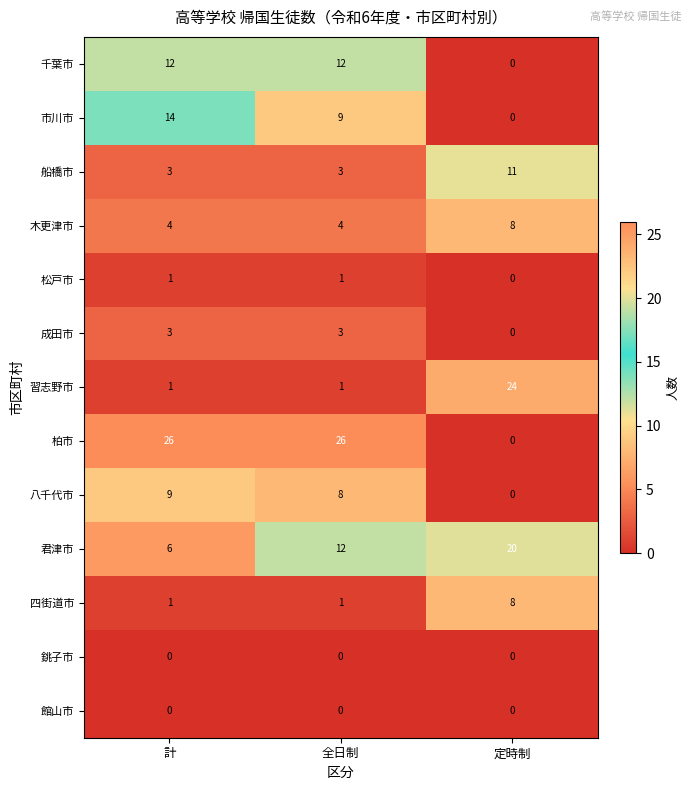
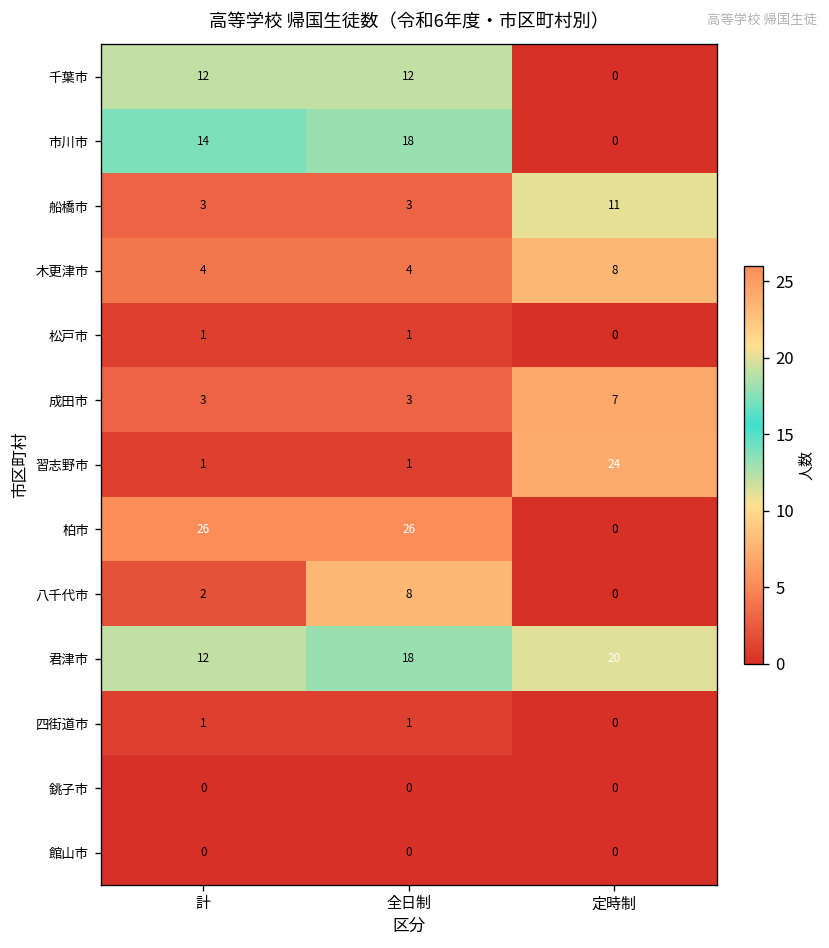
  {
    "千葉市": {
      "計": 12,
      "全日制": 12,
      "定時制": 0
    },
    "市川市": {
      "計": 14,
-     "全日制": 9,
+     "全日制": 18,
      "定時制": 0
    },
    "船橋市": {
      "計": 3,
      "全日制": 3,
      "定時制": 11
    },
    "木更津市": {
      "計": 4,
      "全日制": 4,
      "定時制": 8
    },
    "松戸市": {
      "計": 1,
      "全日制": 1,
      "定時制": 0
    },
    "成田市": {
      "計": 3,
      "全日制": 3,
-     "定時制": 0
+     "定時制": 7
    },
    "習志野市": {
      "計": 1,
      "全日制": 1,
      "定時制": 24
    },
    "柏市": {
      "計": 26,
      "全日制": 26,
      "定時制": 0
    },
    "八千代市": {
-     "計": 9,
+     "計": 2,
      "全日制": 8,
      "定時制": 0
    },
    "君津市": {
-     "計": 6,
-     "全日制": 12,
+     "計": 12,
+     "全日制": 18,
      "定時制": 20
    },
    "四街道市": {
      "計": 1,
      "全日制": 1,
-     "定時制": 8
+     "定時制": 0
    },
    "銚子市": {
      "計": 0,
      "全日制": 0,
      "定時制": 0
    },
    "館山市": {
      "計": 0,
      "全日制": 0,
      "定時制": 0
    }
  }
